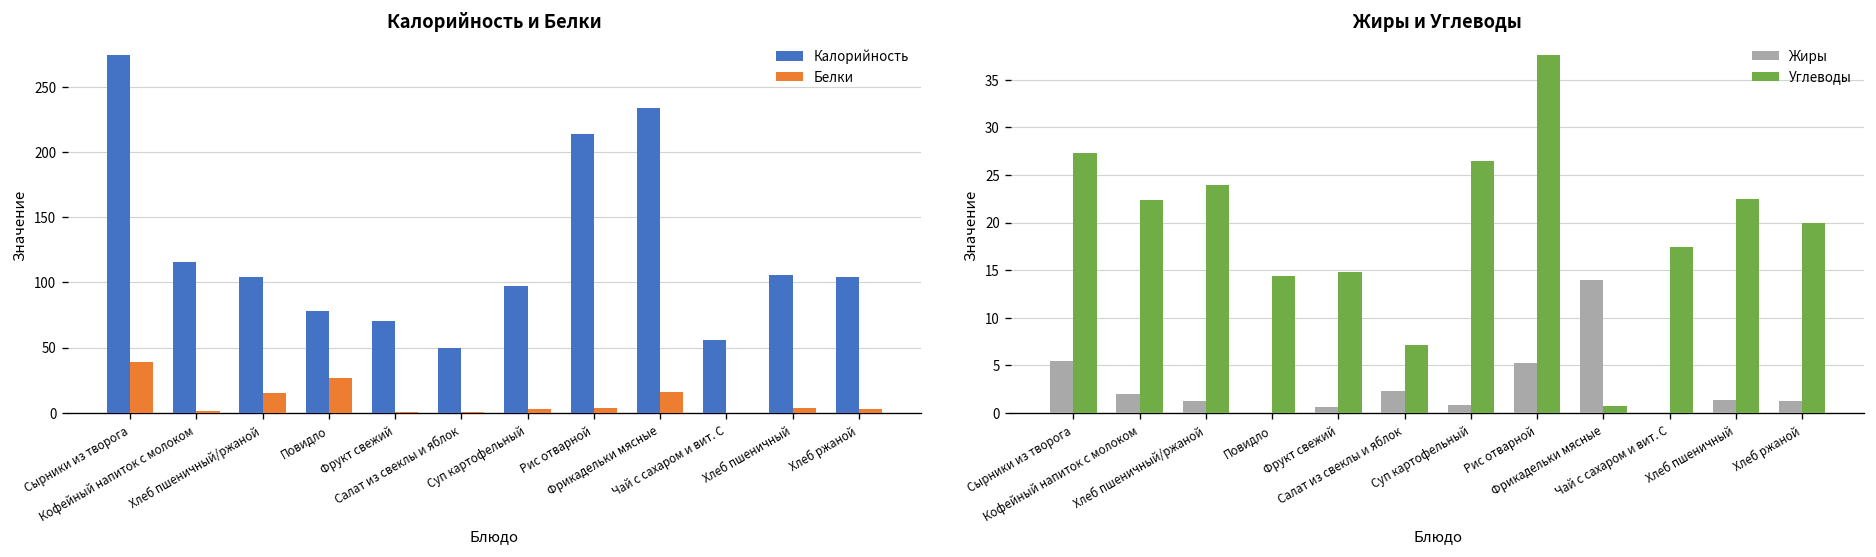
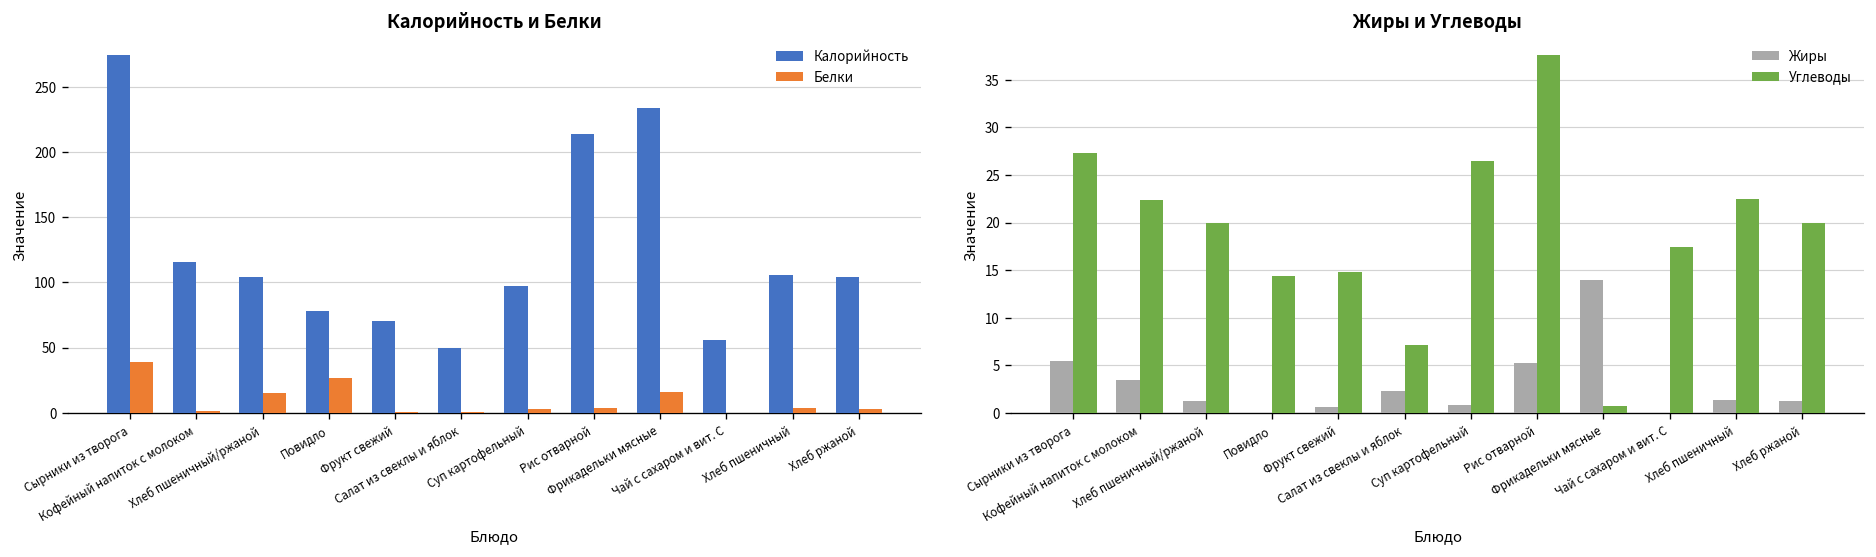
  {
    "Калорийность и Белки": {
      "Калорийность": {
        "Сырники из творога": 275,
        "Кофейный напиток с молоком": 116,
        "Хлеб пшеничный/ржаной": 104,
        "Повидло": 78,
        "Фрукт свежий": 71,
        "Салат из свеклы и яблок": 50,
        "Суп картофельный": 97,
        "Рис отварной": 214,
        "Фрикадельки мясные": 234,
        "Чай с сахаром и вит. С": 56,
        "Хлеб пшеничный": 106,
        "Хлеб ржаной": 104
      },
      "Белки": {
        "Сырники из творога": 39,
        "Хлеб пшеничный/ржаной": 15,
        "Повидло": 27,
        "Суп картофельный": 3,
        "Рис отварной": 4,
        "Фрикадельки мясные": 16,
        "Хлеб пшеничный": 3,
        "Хлеб ржаной": 3
      }
    },
    "Жиры и Углеводы": {
      "Жиры": {
        "Сырники из творога": 5,
-       "Кофейный напиток с молоком": 2,
+       "Кофейный напиток с молоком": 3,
        "Хлеб пшеничный/ржаной": 1,
        "Повидло": 0,
        "Фрукт свежий": 1,
        "Салат из свеклы и яблок": 2,
        "Суп картофельный": 1,
        "Рис отварной": 5,
        "Фрикадельки мясные": 14,
        "Чай с сахаром и вит. С": 0,
        "Хлеб пшеничный": 1,
        "Хлеб ржаной": 1
      },
      "Углеводы": {
        "Сырники из творога": 27,
        "Кофейный напиток с молоком": 22,
-       "Хлеб пшеничный/ржаной": 24,
+       "Хлеб пшеничный/ржаной": 20,
        "Повидло": 14,
        "Фрукт свежий": 15,
        "Салат из свеклы и яблок": 7,
        "Суп картофельный": 27,
        "Рис отварной": 38,
        "Фрикадельки мясные": 1,
        "Чай с сахаром и вит. С": 17,
        "Хлеб пшеничный": 23,
        "Хлеб ржаной": 20
      }
    }
  }
